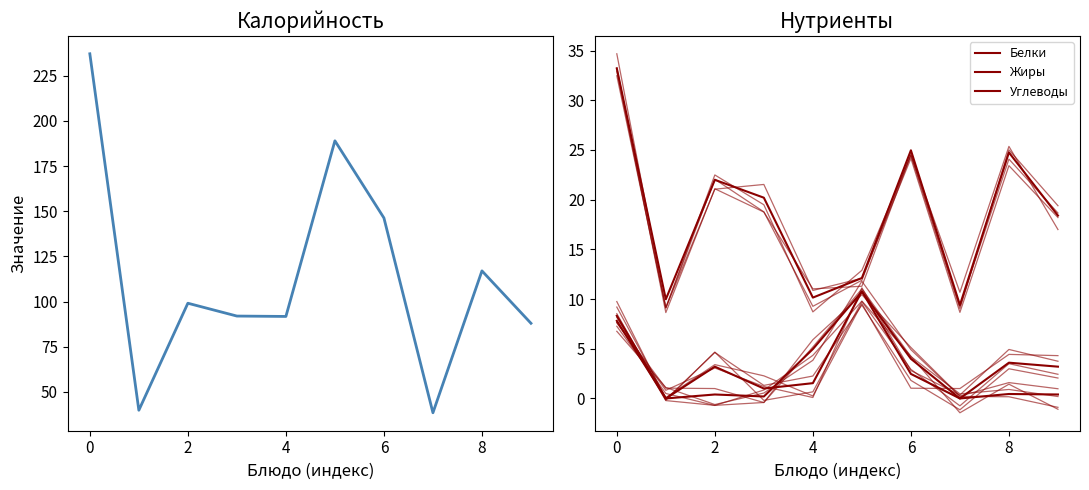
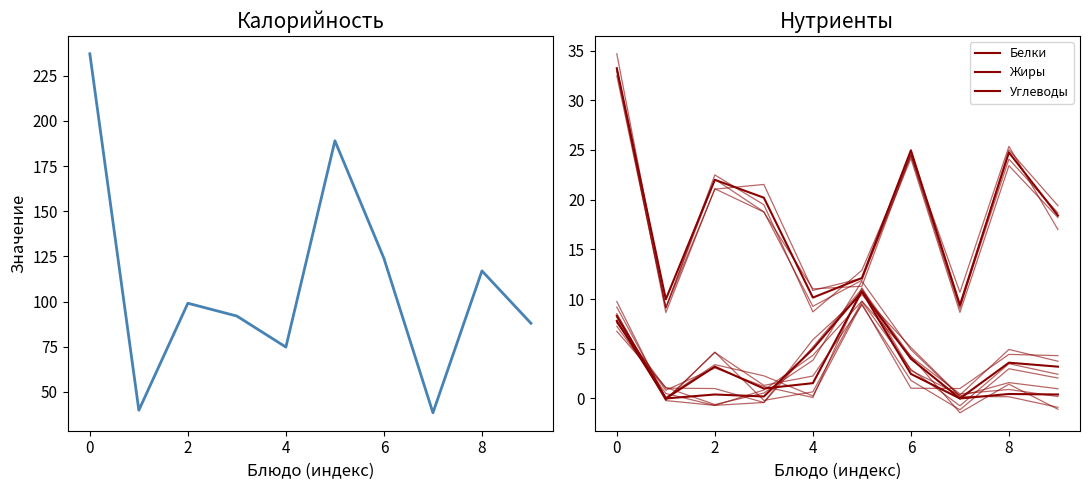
  {
    "Калорийность": {
      "0": 237,
      "2": 99,
-     "4": 92,
-     "6": 146,
+     "4": 75,
+     "6": 124,
      "8": 117
    }
  }
